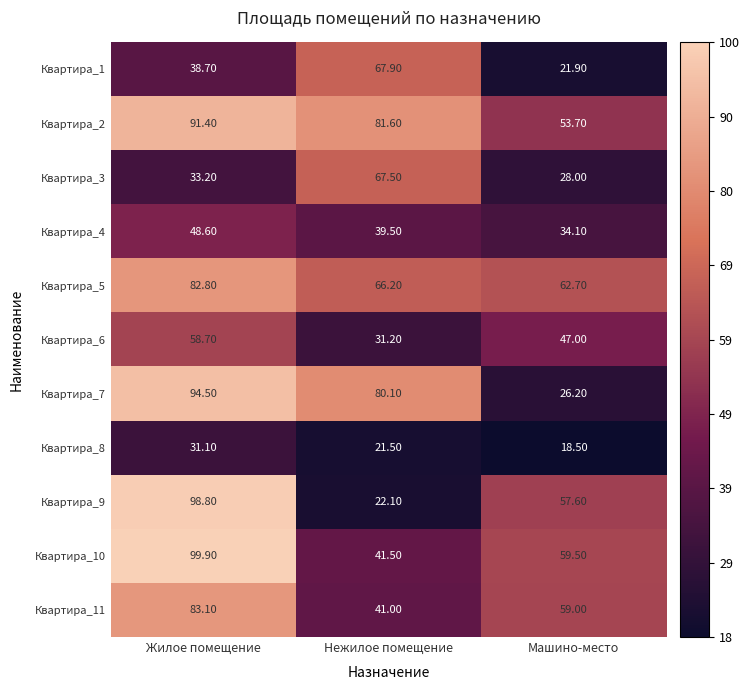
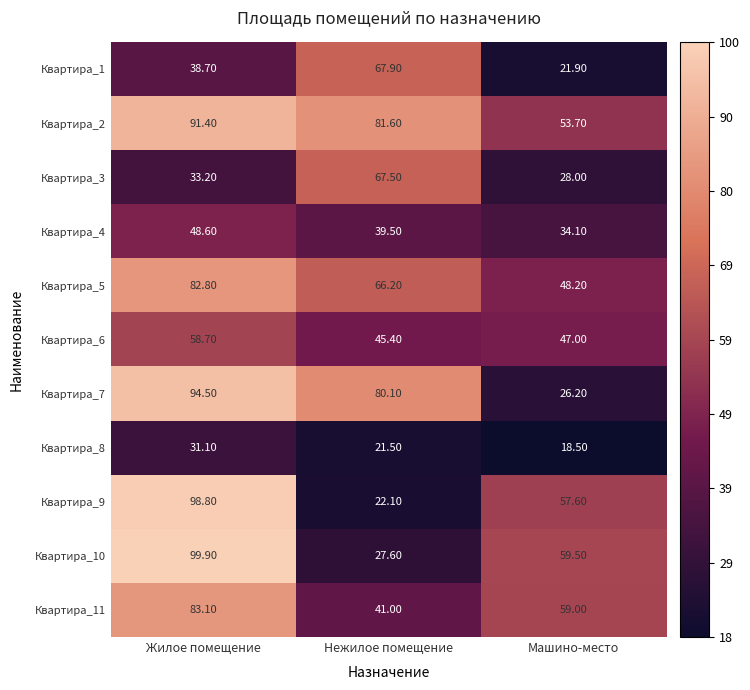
  {
    "Квартира_1": {
      "Жилое помещение": 38.70,
      "Нежилое помещение": 67.90,
      "Машино-место": 21.90
    },
    "Квартира_2": {
      "Жилое помещение": 91.40,
      "Нежилое помещение": 81.60,
      "Машино-место": 53.70
    },
    "Квартира_3": {
      "Жилое помещение": 33.20,
      "Нежилое помещение": 67.50,
      "Машино-место": 28.00
    },
    "Квартира_4": {
      "Жилое помещение": 48.60,
      "Нежилое помещение": 39.50,
      "Машино-место": 34.10
    },
    "Квартира_5": {
      "Жилое помещение": 82.80,
      "Нежилое помещение": 66.20,
-     "Машино-место": 62.70
+     "Машино-место": 48.20
    },
    "Квартира_6": {
      "Жилое помещение": 58.70,
-     "Нежилое помещение": 31.20,
+     "Нежилое помещение": 45.40,
      "Машино-место": 47.00
    },
    "Квартира_7": {
      "Жилое помещение": 94.50,
      "Нежилое помещение": 80.10,
      "Машино-место": 26.20
    },
    "Квартира_8": {
      "Жилое помещение": 31.10,
      "Нежилое помещение": 21.50,
      "Машино-место": 18.50
    },
    "Квартира_9": {
      "Жилое помещение": 98.80,
      "Нежилое помещение": 22.10,
      "Машино-место": 57.60
    },
    "Квартира_10": {
      "Жилое помещение": 99.90,
-     "Нежилое помещение": 41.50,
+     "Нежилое помещение": 27.60,
      "Машино-место": 59.50
    },
    "Квартира_11": {
      "Жилое помещение": 83.10,
      "Нежилое помещение": 41.00,
      "Машино-место": 59.00
    }
  }
